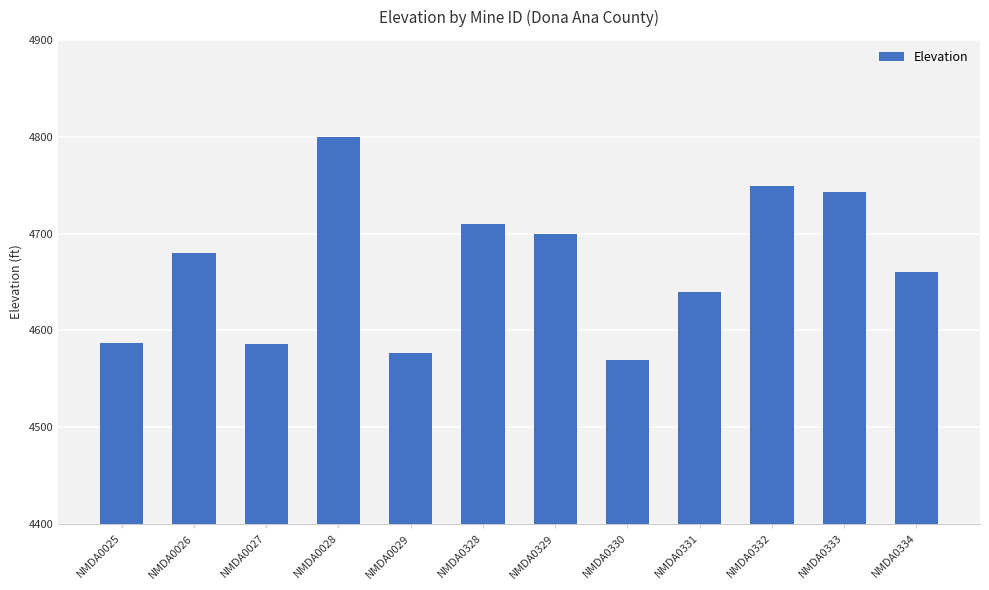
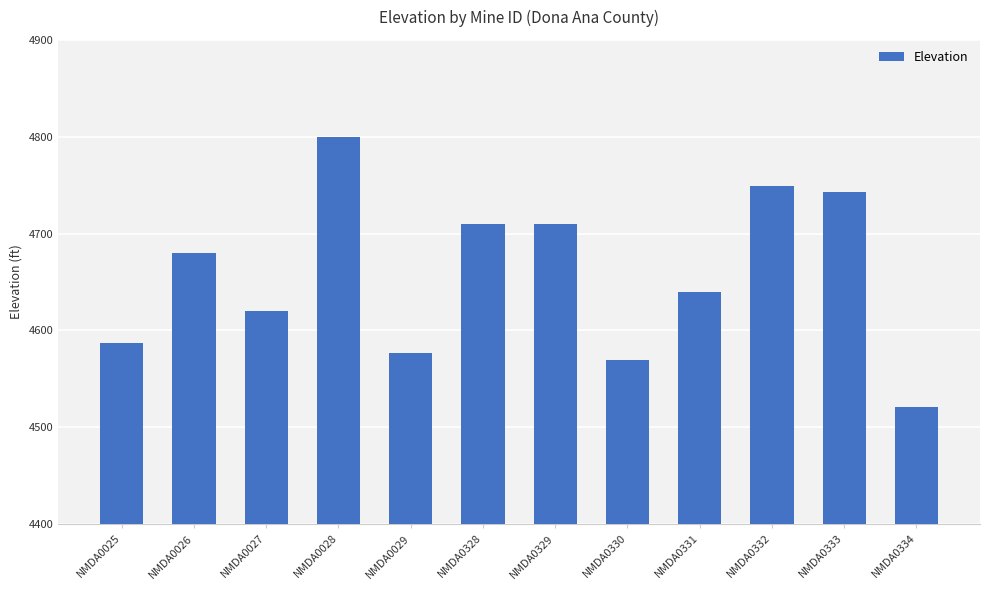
  {
    "NMDA0025": 4590,
    "NMDA0026": 4680,
-   "NMDA0027": 4590,
+   "NMDA0027": 4620,
    "NMDA0028": 4800,
    "NMDA0029": 4580,
    "NMDA0328": 4710,
-   "NMDA0329": 4700,
+   "NMDA0329": 4710,
    "NMDA0330": 4570,
    "NMDA0331": 4640,
    "NMDA0332": 4750,
    "NMDA0333": 4740,
-   "NMDA0334": 4660
+   "NMDA0334": 4520
  }
